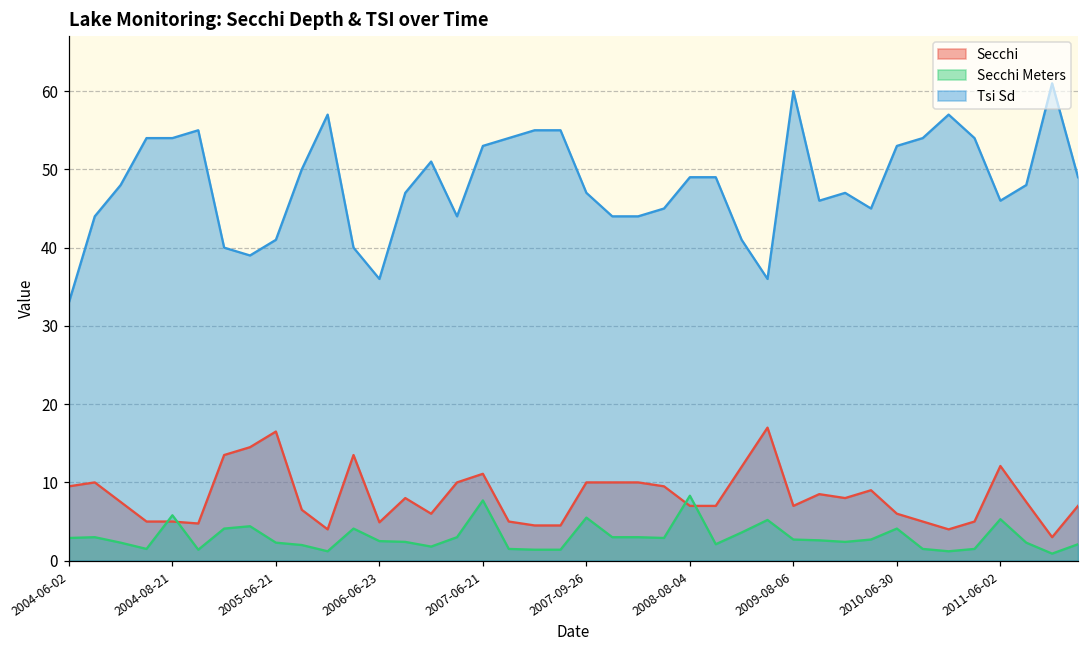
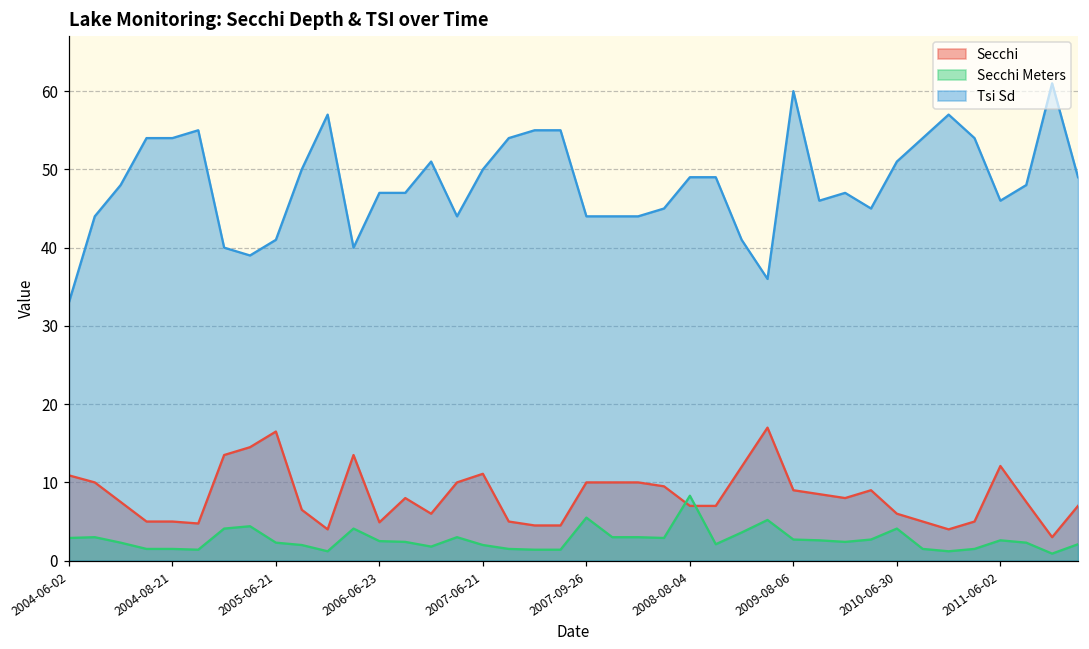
  {
    "Secchi": {
-     "2004-06-02": 10,
+     "2004-06-02": 11,
      "2004-08-21": 5,
      "2005-06-21": 17,
      "2006-06-23": 5,
      "2007-06-21": 11,
      "2007-09-26": 10,
      "2008-08-04": 7,
-     "2009-08-06": 7,
+     "2009-08-06": 9,
      "2010-06-30": 6,
      "2011-06-02": 12
    },
    "Secchi Meters": {
      "2004-06-02": 3,
-     "2004-08-21": 6,
+     "2004-08-21": 2,
      "2005-06-21": 2,
      "2006-06-23": 3,
-     "2007-06-21": 8,
+     "2007-06-21": 2,
      "2007-09-26": 6,
      "2008-08-04": 8,
      "2009-08-06": 3,
      "2010-06-30": 4,
-     "2011-06-02": 5
+     "2011-06-02": 3
    },
    "Tsi Sd": {
      "2004-06-02": 33,
      "2004-08-21": 54,
      "2005-06-21": 41,
-     "2006-06-23": 36,
-     "2007-06-21": 53,
-     "2007-09-26": 47,
+     "2006-06-23": 47,
+     "2007-06-21": 50,
+     "2007-09-26": 44,
      "2008-08-04": 49,
      "2009-08-06": 60,
-     "2010-06-30": 53,
+     "2010-06-30": 51,
      "2011-06-02": 46
    }
  }
